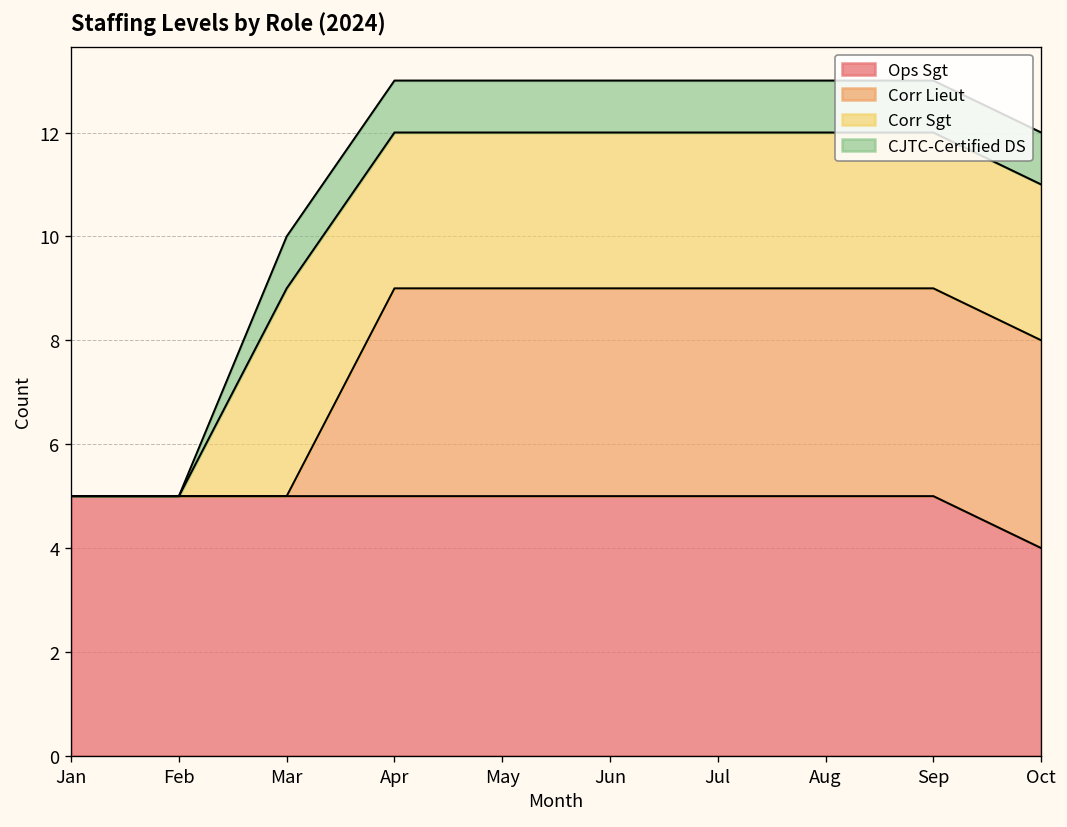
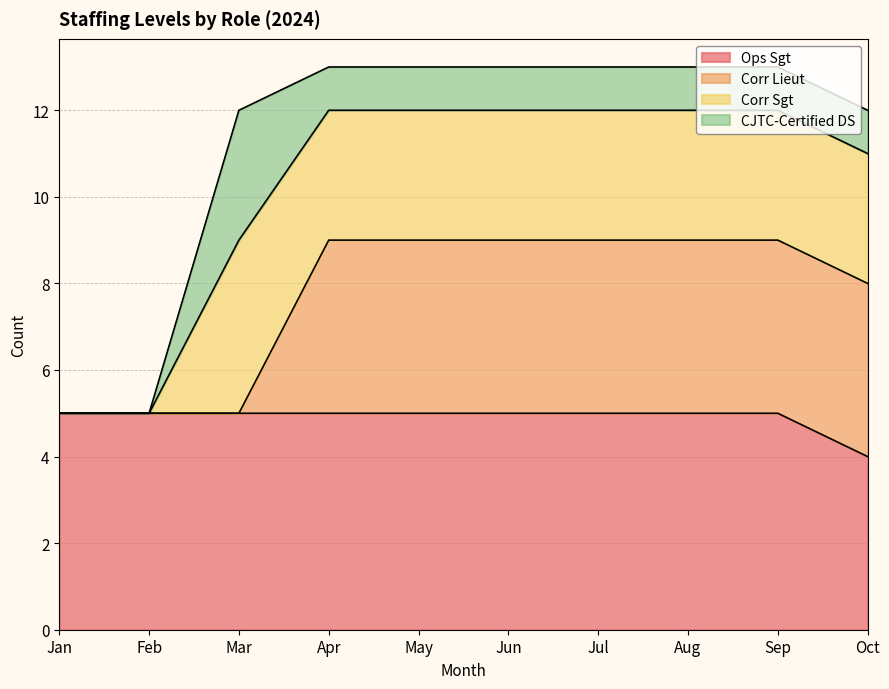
  {
    "CJTC-Certified DS": {
-     "Mar": 1,
+     "Mar": 3,
      "Apr": 1,
      "May": 1,
      "Jun": 1,
      "Jul": 1,
      "Aug": 1,
      "Oct": 1
    }
  }
